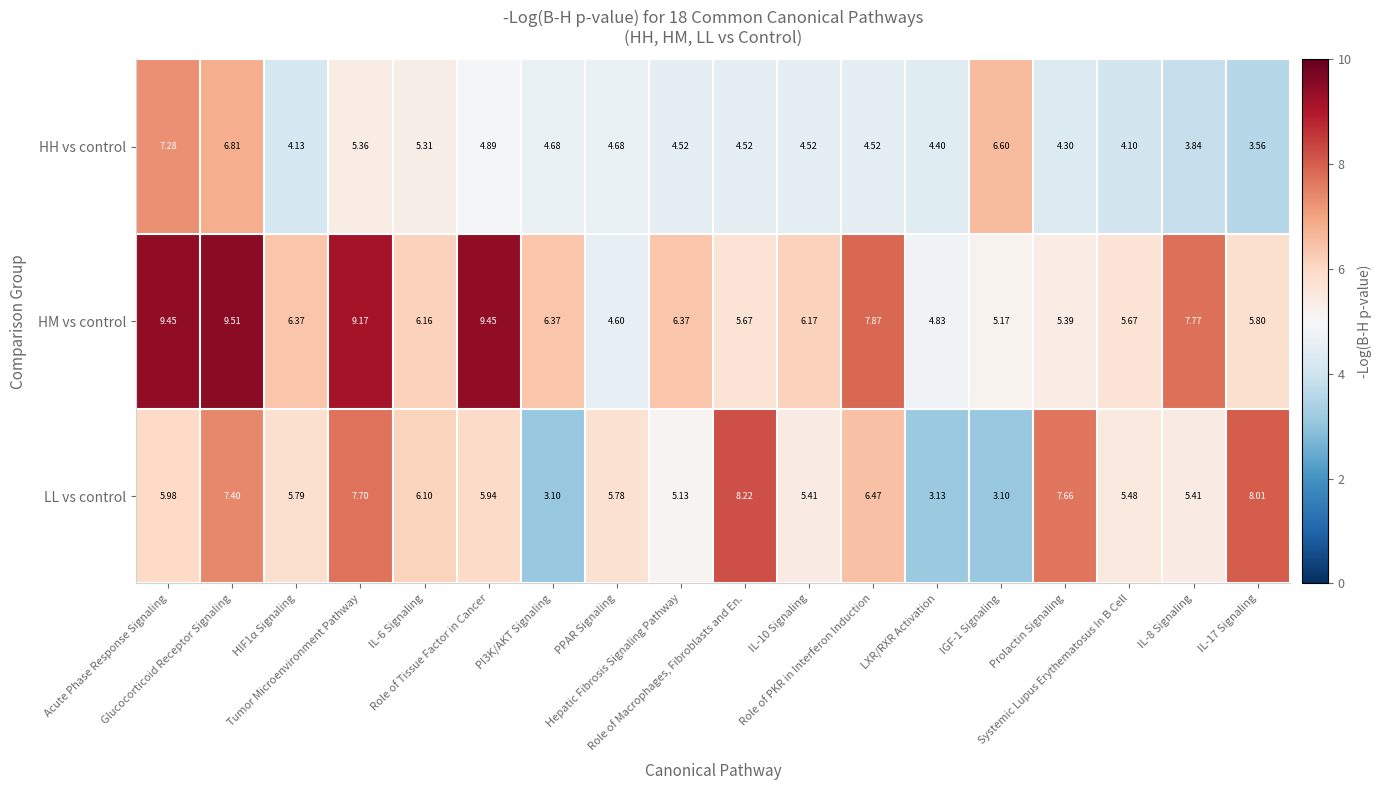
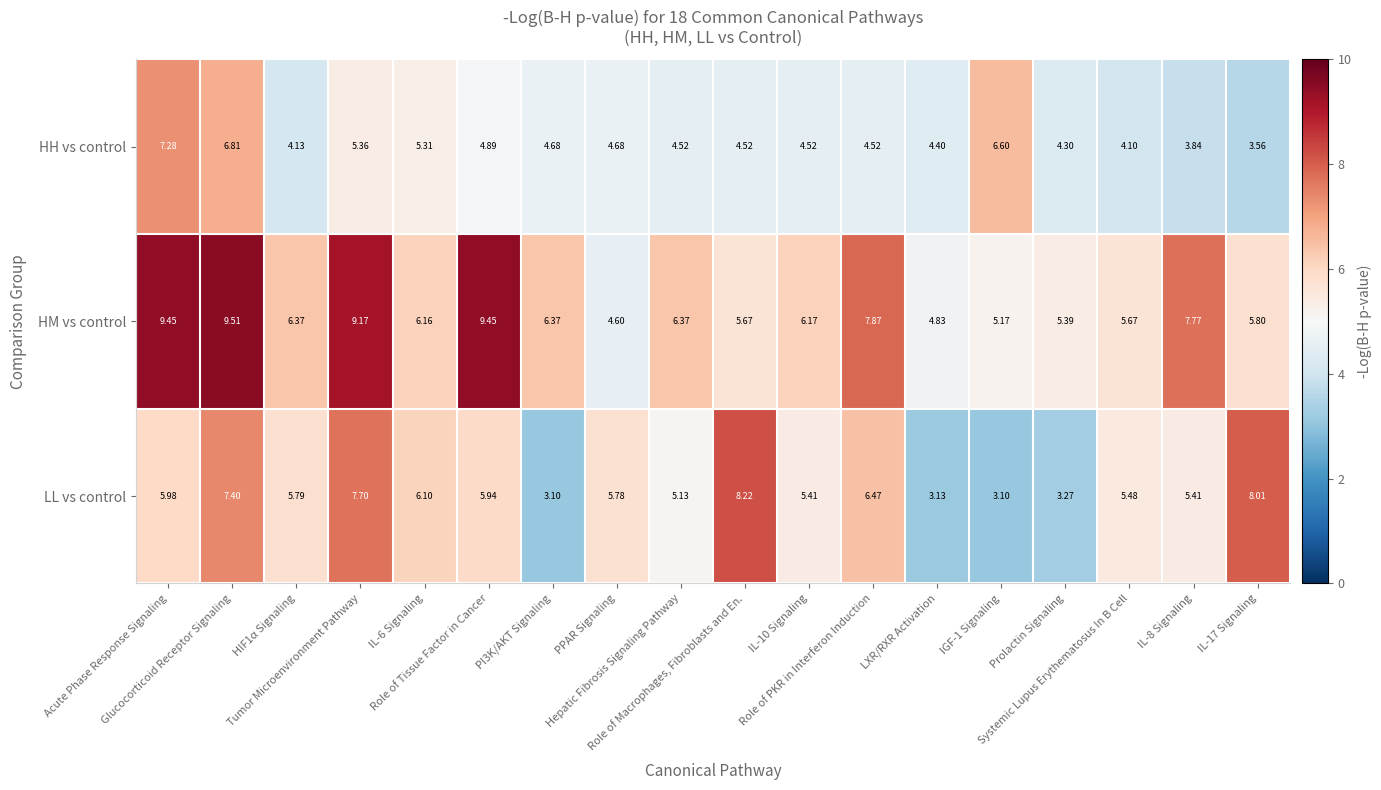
  {
    "HH vs control": {
      "Acute Phase Response Signaling": 7.28,
      "Glucocorticoid Receptor Signaling": 6.81,
      "HIF1α Signaling": 4.13,
      "Tumor Microenvironment Pathway": 5.36,
      "IL-6 Signaling": 5.31,
      "Role of Tissue Factor in Cancer": 4.89,
      "PI3K/AKT Signaling": 4.68,
      "PPAR Signaling": 4.68,
      "Hepatic Fibrosis Signaling Pathway": 4.52,
      "Role of Macrophages, Fibroblasts and En.": 4.52,
      "IL-10 Signaling": 4.52,
      "Role of PKR in Interferon Induction": 4.52,
      "LXR/RXR Activation": 4.40,
      "IGF-1 Signaling": 6.60,
      "Prolactin Signaling": 4.30,
      "Systemic Lupus Erythematosus In B Cell": 4.10,
      "IL-8 Signaling": 3.84,
      "IL-17 Signaling": 3.56
    },
    "HM vs control": {
      "Acute Phase Response Signaling": 9.45,
      "Glucocorticoid Receptor Signaling": 9.51,
      "HIF1α Signaling": 6.37,
      "Tumor Microenvironment Pathway": 9.17,
      "IL-6 Signaling": 6.16,
      "Role of Tissue Factor in Cancer": 9.45,
      "PI3K/AKT Signaling": 6.37,
      "PPAR Signaling": 4.60,
      "Hepatic Fibrosis Signaling Pathway": 6.37,
      "Role of Macrophages, Fibroblasts and En.": 5.67,
      "IL-10 Signaling": 6.17,
      "Role of PKR in Interferon Induction": 7.87,
      "LXR/RXR Activation": 4.83,
      "IGF-1 Signaling": 5.17,
      "Prolactin Signaling": 5.39,
      "Systemic Lupus Erythematosus In B Cell": 5.67,
      "IL-8 Signaling": 7.77,
      "IL-17 Signaling": 5.80
    },
    "LL vs control": {
      "Acute Phase Response Signaling": 5.98,
      "Glucocorticoid Receptor Signaling": 7.40,
      "HIF1α Signaling": 5.79,
      "Tumor Microenvironment Pathway": 7.70,
      "IL-6 Signaling": 6.10,
      "Role of Tissue Factor in Cancer": 5.94,
      "PI3K/AKT Signaling": 3.10,
      "PPAR Signaling": 5.78,
      "Hepatic Fibrosis Signaling Pathway": 5.13,
      "Role of Macrophages, Fibroblasts and En.": 8.22,
      "IL-10 Signaling": 5.41,
      "Role of PKR in Interferon Induction": 6.47,
      "LXR/RXR Activation": 3.13,
      "IGF-1 Signaling": 3.10,
-     "Prolactin Signaling": 7.66,
+     "Prolactin Signaling": 3.27,
      "Systemic Lupus Erythematosus In B Cell": 5.48,
      "IL-8 Signaling": 5.41,
      "IL-17 Signaling": 8.01
    }
  }
